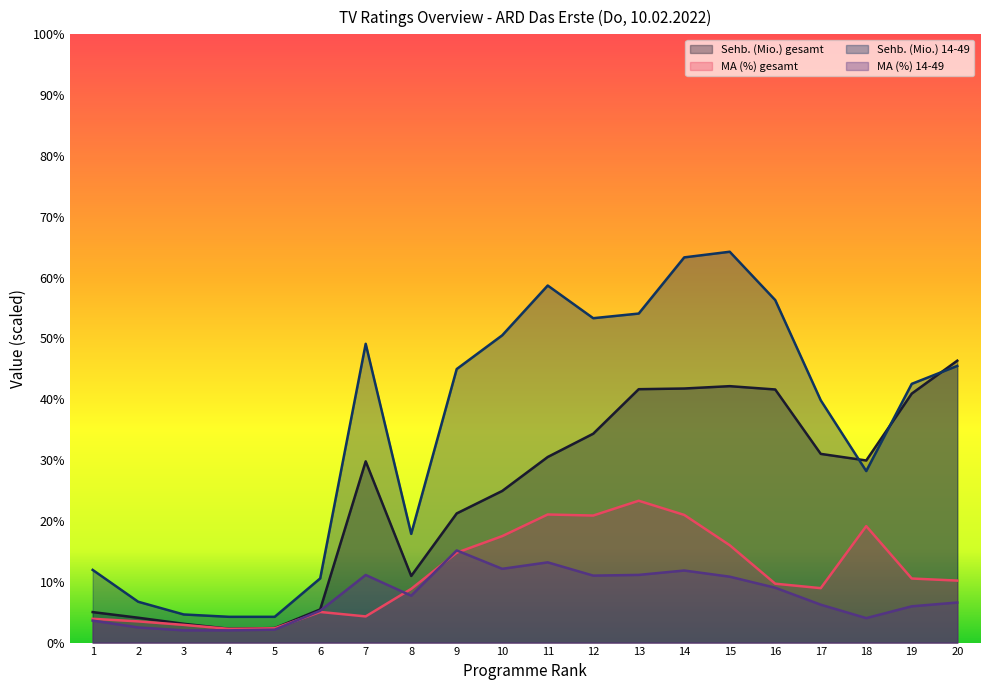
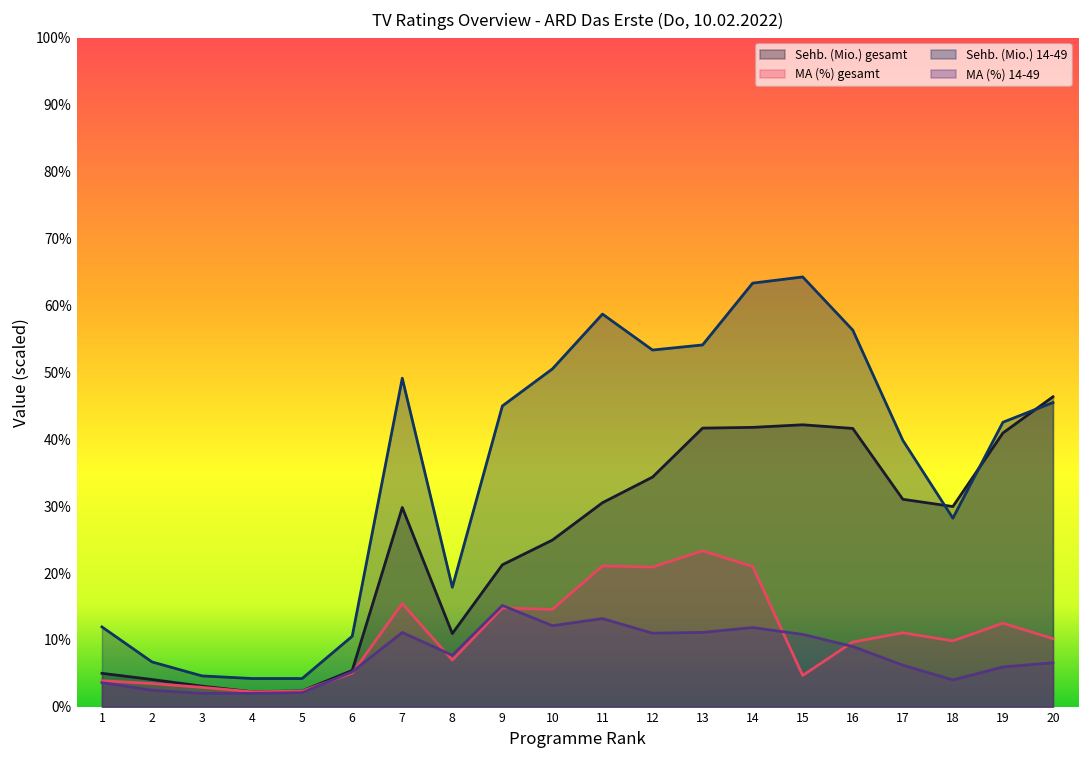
  {
    "MA (%) gesamt": {
      "2": "3%",
-     "7": "4%",
-     "8": "9%",
-     "10": "18%",
+     "7": "15%",
+     "8": "7%",
+     "10": "15%",
      "11": "21%",
      "12": "21%",
      "13": "23%",
      "14": "21%",
-     "15": "16%",
+     "15": "5%",
      "16": "10%",
-     "17": "9%",
-     "18": "19%",
-     "19": "11%",
+     "17": "11%",
+     "18": "10%",
+     "19": "12%",
      "20": "10%"
    }
  }
